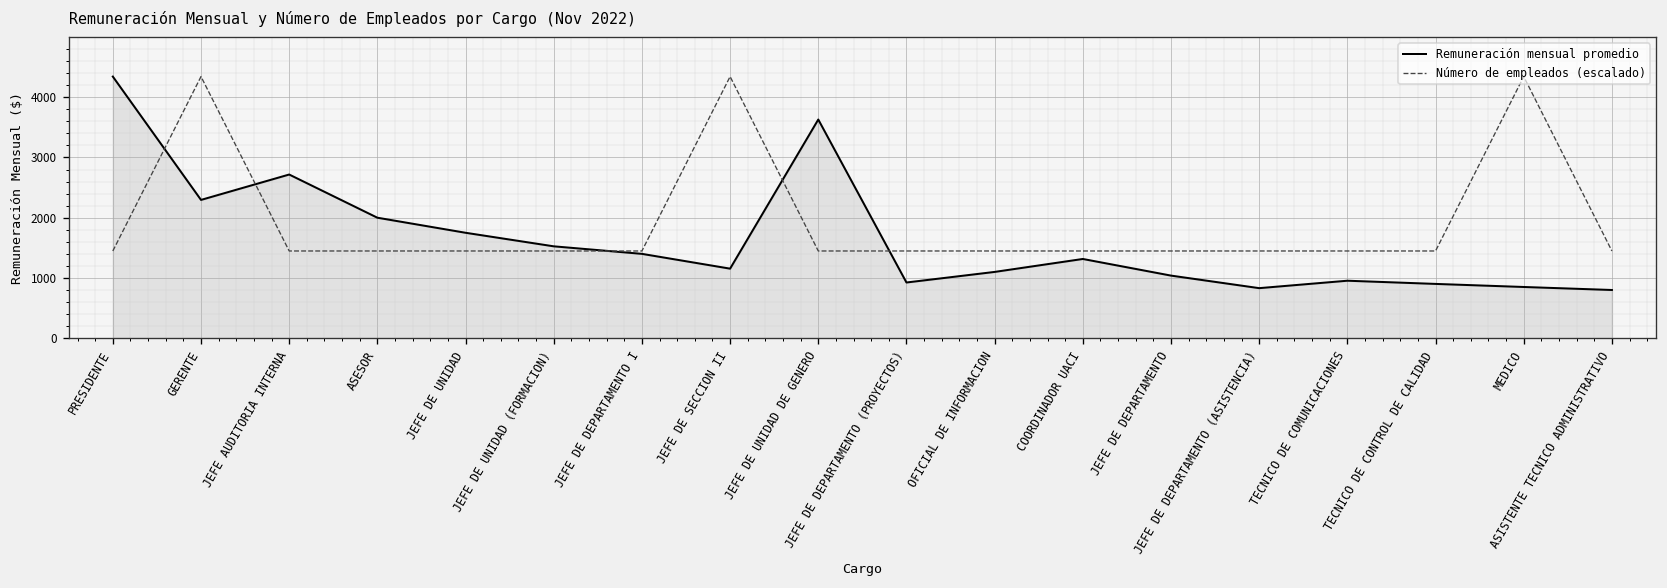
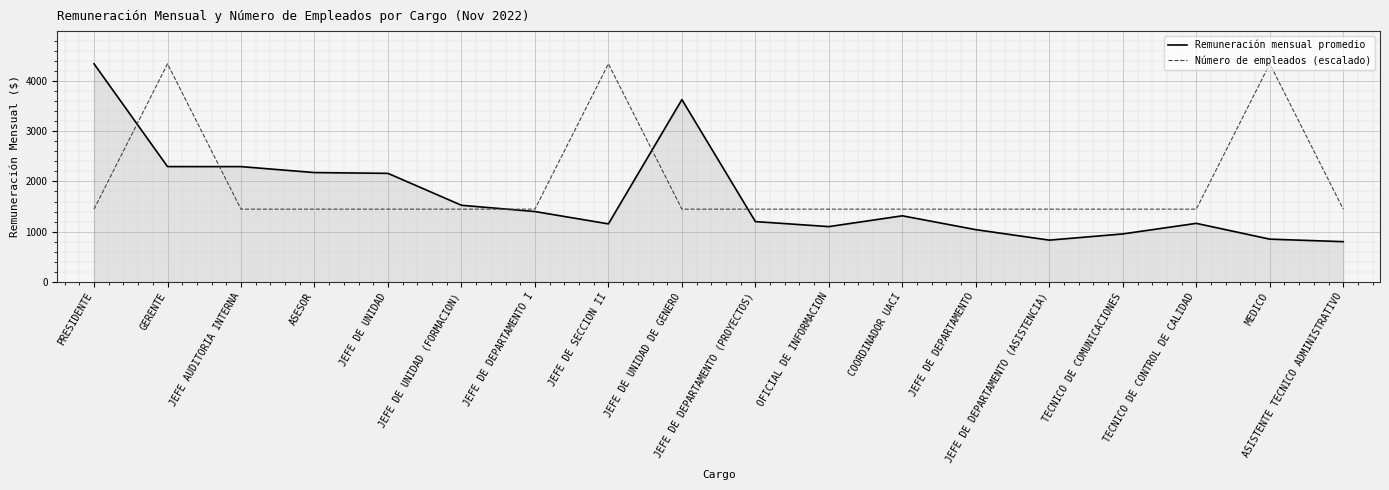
  {
    "Remuneración mensual promedio": {
      "PRESIDENTE": 4300,
      "GERENTE": 2300,
-     "JEFE AUDITORIA INTERNA": 2700,
-     "ASESOR": 2000,
-     "JEFE DE UNIDAD": 1800,
+     "JEFE AUDITORIA INTERNA": 2300,
+     "ASESOR": 2200,
+     "JEFE DE UNIDAD": 2200,
      "JEFE DE UNIDAD (FORMACION)": 1500,
      "JEFE DE SECCION II": 1200,
      "JEFE DE UNIDAD DE GENERO": 3600,
-     "JEFE DE DEPARTAMENTO (PROYECTOS)": 900,
+     "JEFE DE DEPARTAMENTO (PROYECTOS)": 1200,
      "OFICIAL DE INFORMACION": 1100,
      "COORDINADOR UACI": 1300,
      "JEFE DE DEPARTAMENTO": 1000,
      "JEFE DE DEPARTAMENTO (ASISTENCIA)": 800,
      "TECNICO DE COMUNICACIONES": 1000,
-     "TECNICO DE CONTROL DE CALIDAD": 900,
+     "TECNICO DE CONTROL DE CALIDAD": 1200,
      "MEDICO": 900,
      "ASISTENTE TECNICO ADMINISTRATIVO": 800
    },
    "Número de empleados (escalado)": {
      "PRESIDENTE": 1400,
      "GERENTE": 4300,
      "JEFE AUDITORIA INTERNA": 1400,
      "ASESOR": 1400,
      "JEFE DE UNIDAD": 1400,
      "JEFE DE UNIDAD (FORMACION)": 1400,
      "JEFE DE SECCION II": 4300,
      "JEFE DE UNIDAD DE GENERO": 1400,
      "JEFE DE DEPARTAMENTO (PROYECTOS)": 1400,
      "OFICIAL DE INFORMACION": 1400,
      "COORDINADOR UACI": 1400,
      "JEFE DE DEPARTAMENTO": 1400,
      "JEFE DE DEPARTAMENTO (ASISTENCIA)": 1400,
      "TECNICO DE COMUNICACIONES": 1400,
      "TECNICO DE CONTROL DE CALIDAD": 1400,
      "ASISTENTE TECNICO ADMINISTRATIVO": 1400
    }
  }
